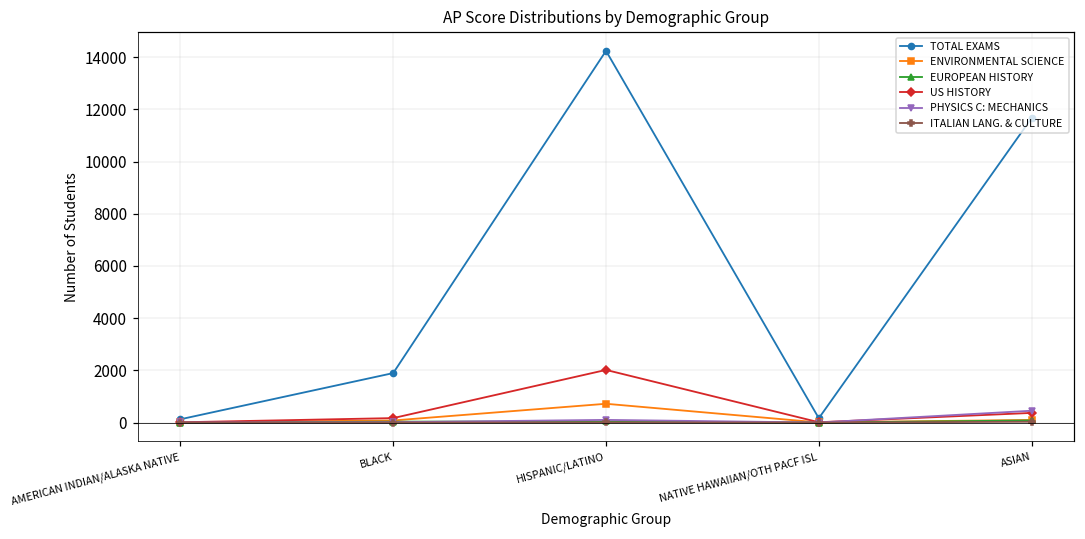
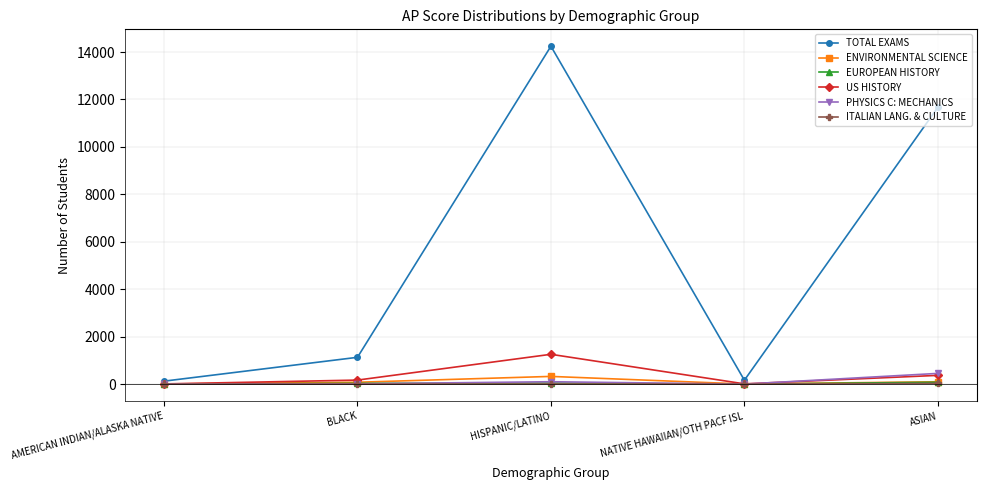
  {
    "TOTAL EXAMS": {
      "AMERICAN INDIAN/ALASKA NATIVE": 100,
-     "BLACK": 1900,
+     "BLACK": 1100,
      "HISPANIC/LATINO": 14200,
      "NATIVE HAWAIIAN/OTH PACF ISL": 200
    },
    "ENVIRONMENTAL SCIENCE": {
-     "HISPANIC/LATINO": 700
+     "HISPANIC/LATINO": 300
    },
    "US HISTORY": {
-     "HISPANIC/LATINO": 2000
+     "HISPANIC/LATINO": 1300
    }
  }
